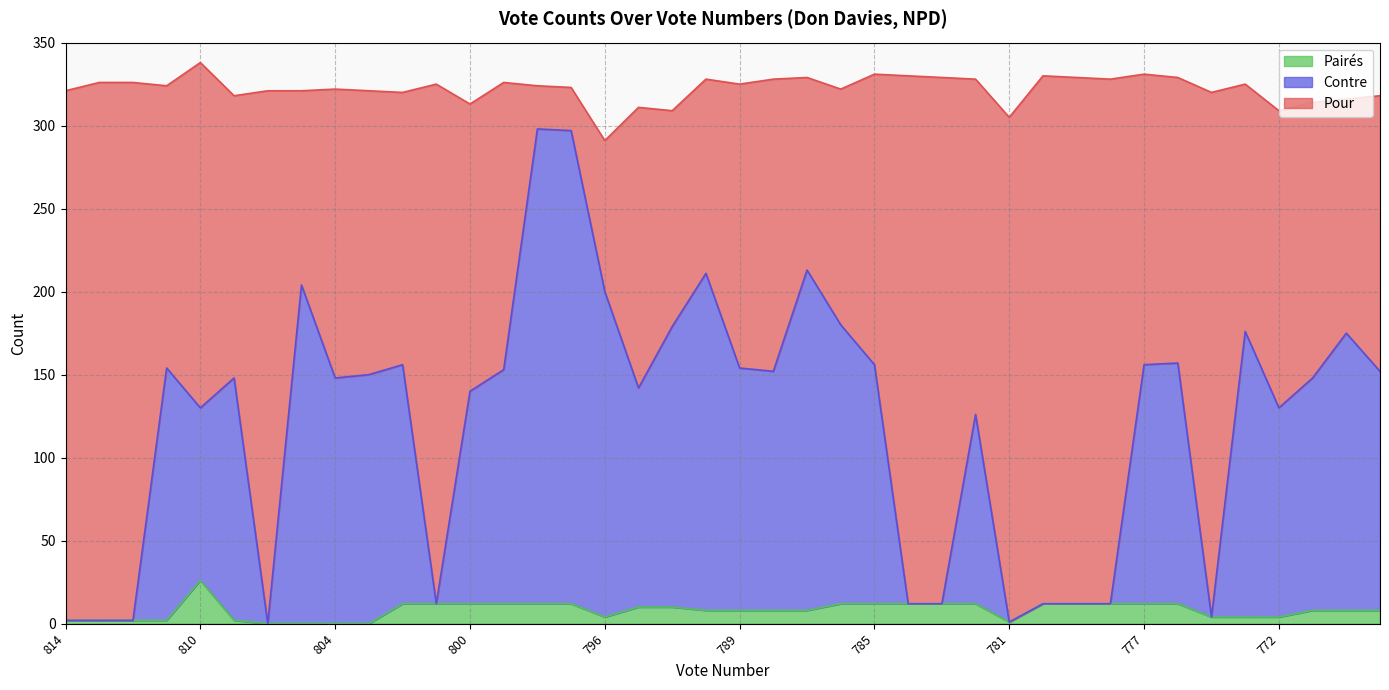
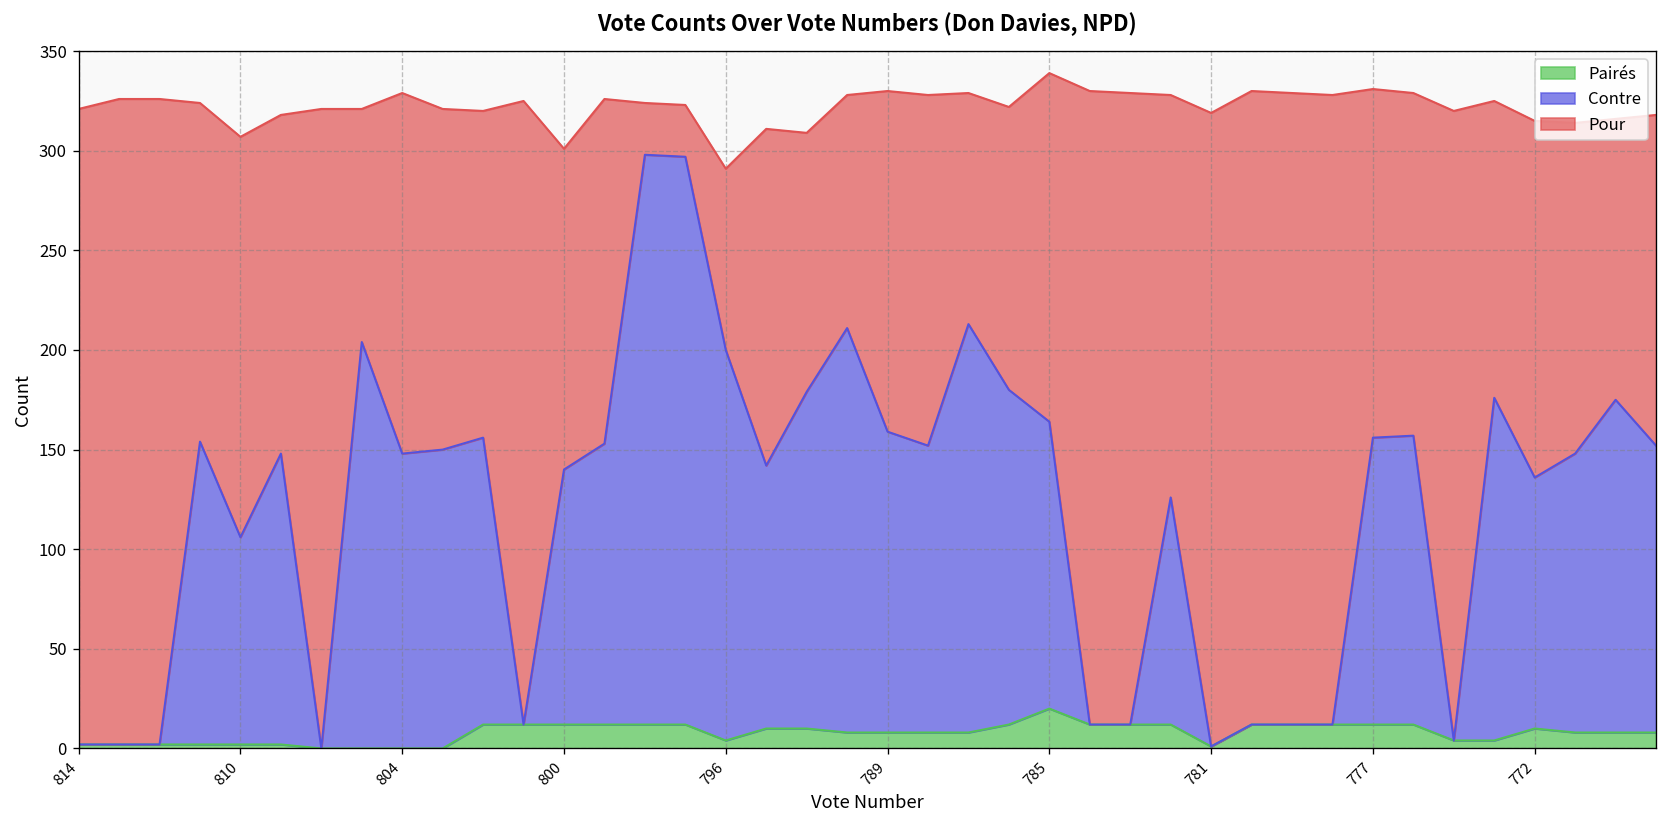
  {
    "Pairés": {
-     "810": 26,
+     "810": 2,
      "804": 0,
      "800": 12,
      "796": 4,
      "789": 8,
-     "785": 12,
+     "785": 20,
      "777": 12,
-     "772": 4
+     "772": 10
    },
    "Contre": {
      "810": 104,
      "804": 148,
      "800": 128,
      "796": 196,
-     "789": 146,
+     "789": 151,
      "785": 144,
      "777": 144,
      "772": 126
    },
    "Pour": {
      "814": 319,
-     "810": 208,
-     "804": 174,
-     "800": 173,
+     "810": 201,
+     "804": 181,
+     "800": 161,
      "796": 91,
      "789": 171,
      "785": 175,
-     "781": 304,
+     "781": 318,
      "777": 175
    }
  }
